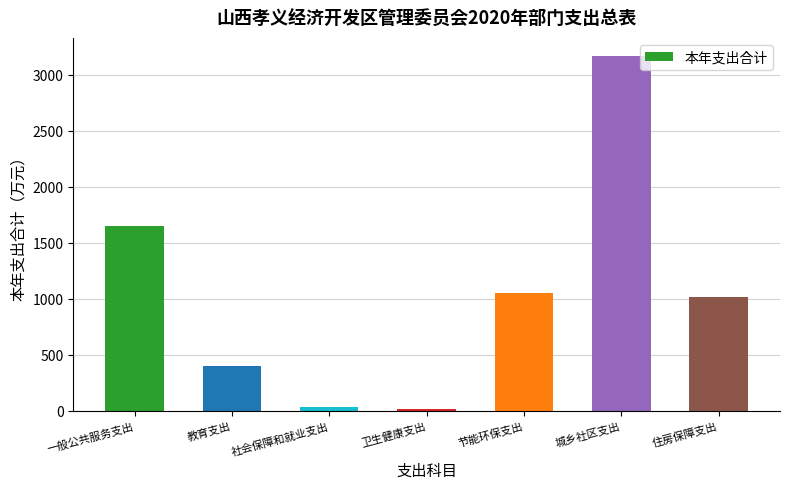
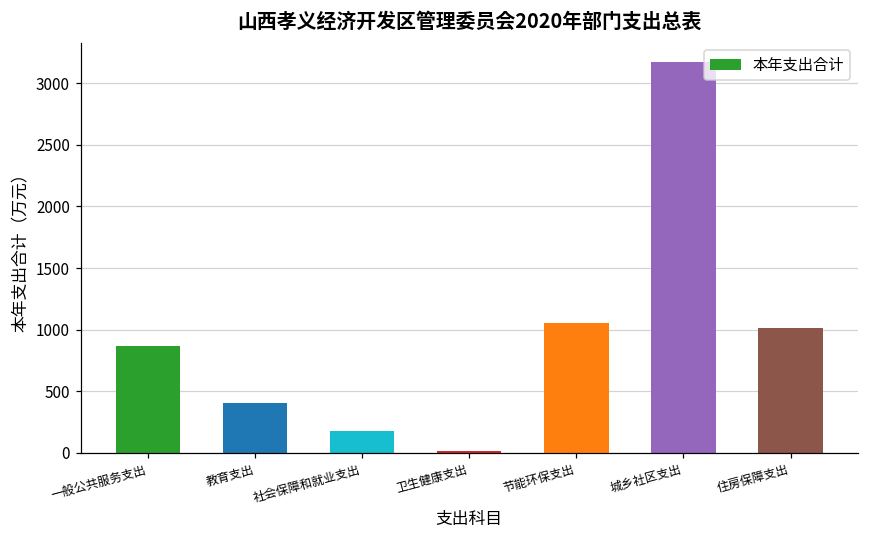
  {
-   "一般公共服务支出": 1650,
+   "一般公共服务支出": 870,
    "教育支出": 400,
-   "社会保障和就业支出": 40,
+   "社会保障和就业支出": 180,
    "节能环保支出": 1050,
    "城乡社区支出": 3170,
    "住房保障支出": 1010
  }
